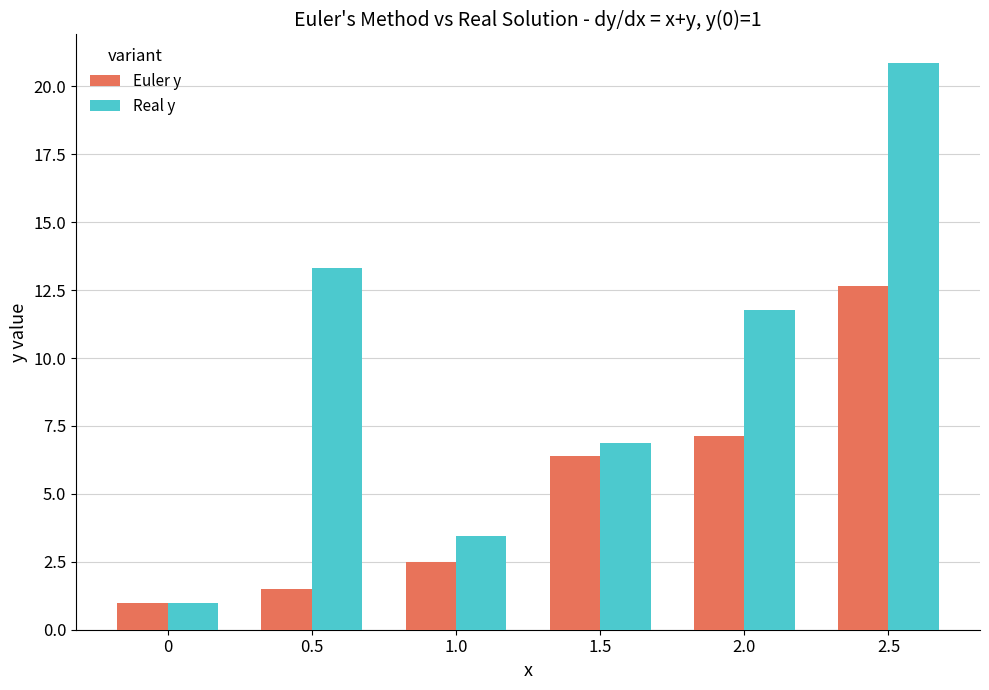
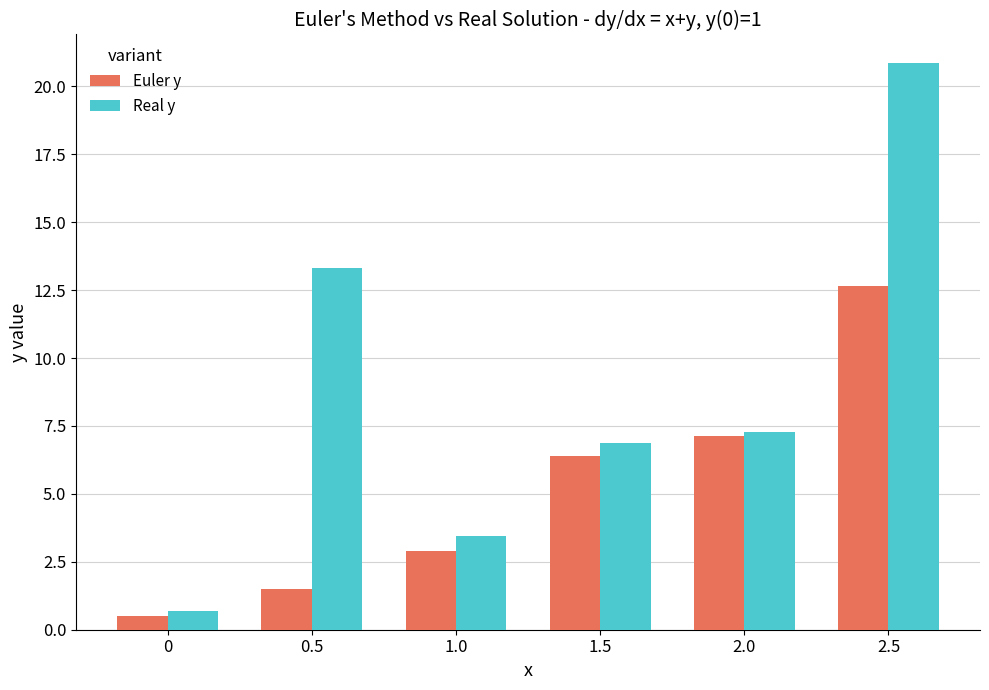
  {
    "Euler y": {
-     "0": 1.0,
+     "0": 0.5,
      "0.5": 1.5,
-     "1.0": 2.5,
+     "1.0": 2.9,
      "1.5": 6.4,
      "2.0": 7.1,
      "2.5": 12.7
    },
    "Real y": {
-     "0": 1.0,
+     "0": 0.7,
      "0.5": 13.3,
      "1.0": 3.4,
      "1.5": 6.9,
-     "2.0": 11.8,
+     "2.0": 7.3,
      "2.5": 20.9
    }
  }
